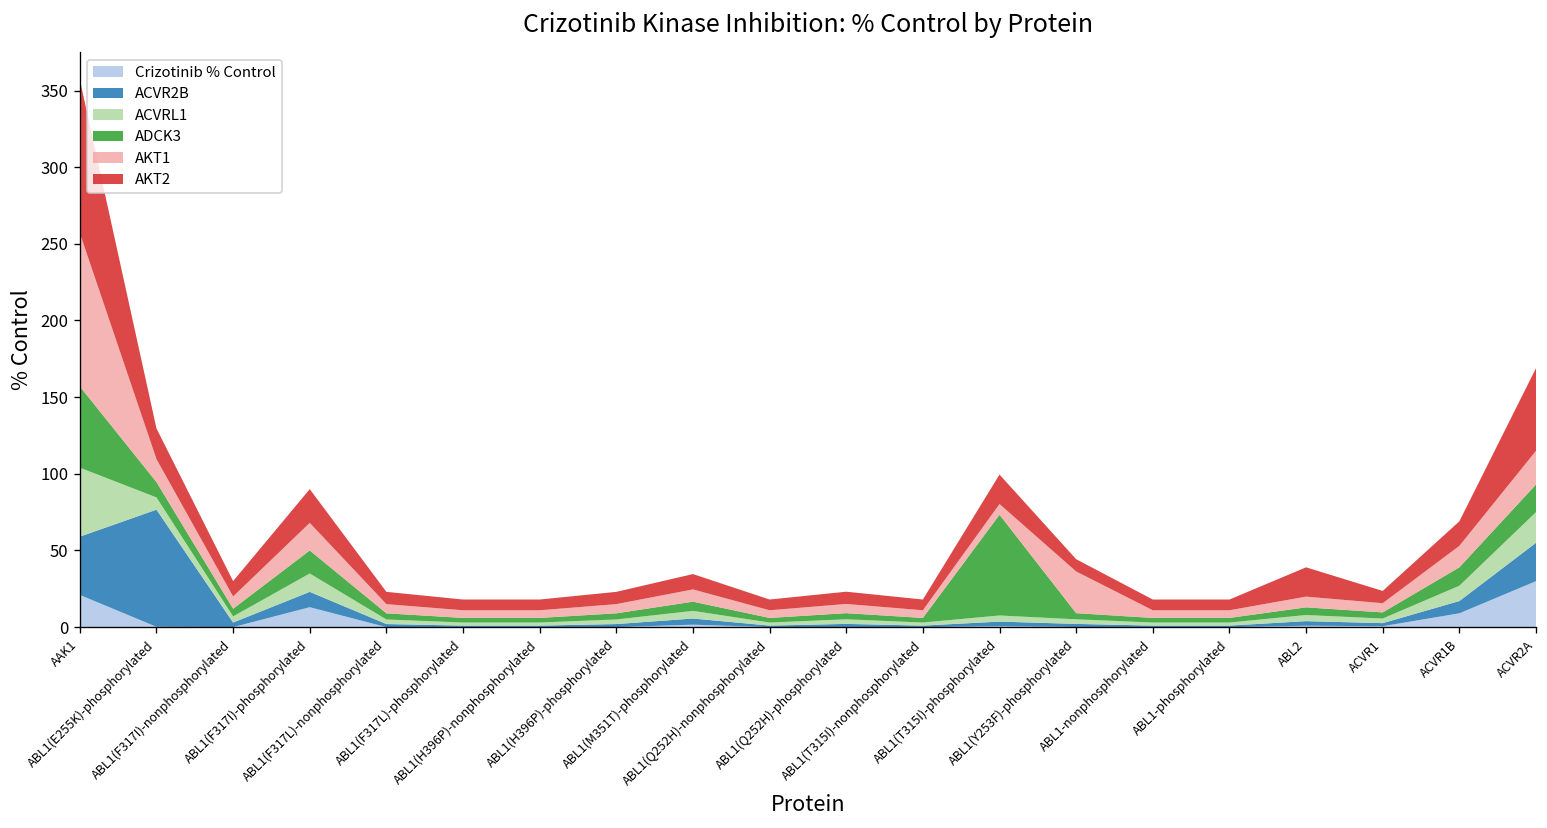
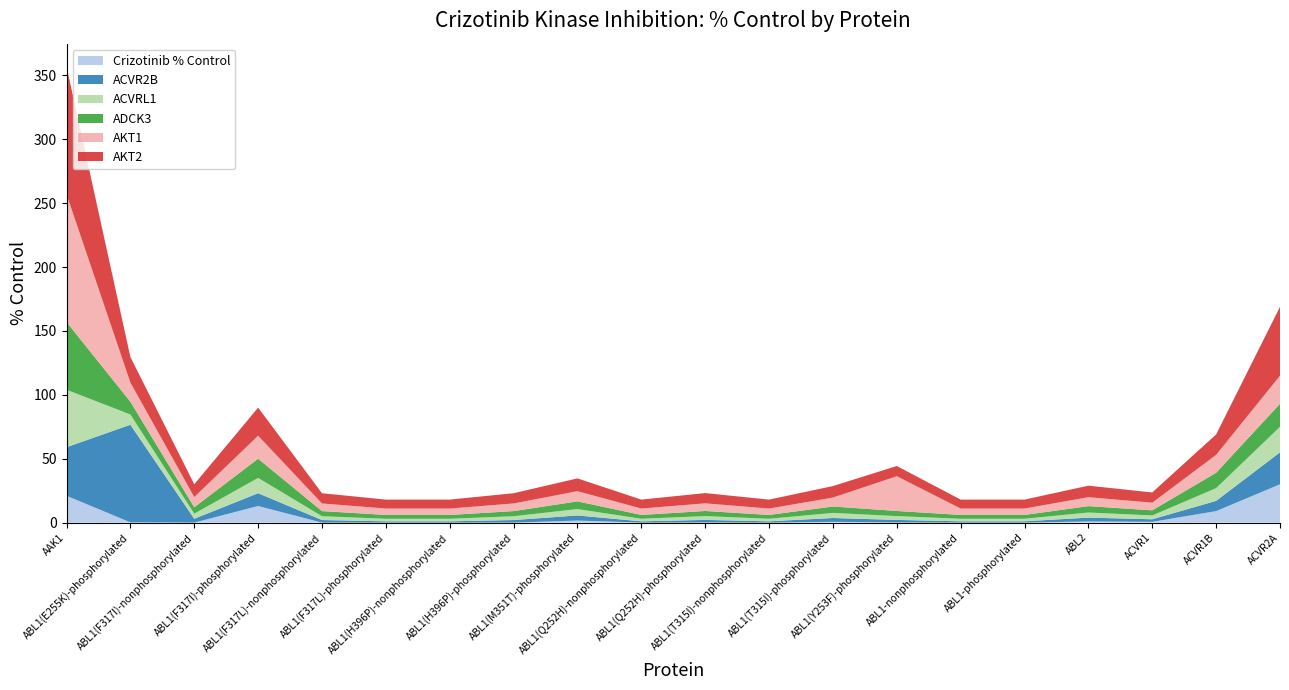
  {
    "Crizotinib % Control": {
      "AAK1": 21,
      "ABL1(F317I)-nonphosphorylated": 0,
      "ABL1(F317I)-phosphorylated": 13,
      "ABL1(F317L)-nonphosphorylated": 0,
      "ABL1(H396P)-phosphorylated": 0,
      "ACVR1B": 9,
      "ACVR2A": 30
    },
    "ACVR2B": {
      "AAK1": 38,
      "ABL1(E255K)-phosphorylated": 76,
      "ABL1(F317I)-nonphosphorylated": 3,
      "ABL1(F317I)-phosphorylated": 10,
      "ABL1(F317L)-nonphosphorylated": 2,
      "ABL1(H396P)-phosphorylated": 2,
      "ABL1(M351T)-phosphorylated": 4,
      "ABL1(Q252H)-phosphorylated": 2,
      "ABL1(T315I)-phosphorylated": 3,
      "ABL1(Y253F)-phosphorylated": 2,
      "ABL2": 3,
      "ACVR1B": 8,
      "ACVR2A": 25
    },
    "ACVRL1": {
      "AAK1": 45,
      "ABL1(E255K)-phosphorylated": 8,
      "ABL1(F317I)-nonphosphorylated": 4,
      "ABL1(F317I)-phosphorylated": 12,
      "ABL1(F317L)-nonphosphorylated": 3,
      "ABL1(H396P)-phosphorylated": 3,
      "ABL1(M351T)-phosphorylated": 5,
      "ABL1(Q252H)-phosphorylated": 3,
      "ABL1(T315I)-phosphorylated": 4,
      "ABL1(Y253F)-phosphorylated": 3,
      "ABL2": 4,
      "ACVR1": 3,
      "ACVR1B": 10,
      "ACVR2A": 20
    },
    "ADCK3": {
      "AAK1": 53,
      "ABL1(E255K)-phosphorylated": 10,
      "ABL1(F317I)-nonphosphorylated": 5,
      "ABL1(F317I)-phosphorylated": 15,
      "ABL1(F317L)-nonphosphorylated": 4,
      "ABL1(F317L)-phosphorylated": 3,
      "ABL1(H396P)-nonphosphorylated": 3,
      "ABL1(H396P)-phosphorylated": 4,
      "ABL1(M351T)-phosphorylated": 6,
      "ABL1(Q252H)-nonphosphorylated": 3,
      "ABL1(Q252H)-phosphorylated": 4,
      "ABL1(T315I)-nonphosphorylated": 3,
-     "ABL1(T315I)-phosphorylated": 66,
+     "ABL1(T315I)-phosphorylated": 5,
      "ABL1(Y253F)-phosphorylated": 4,
      "ABL1-nonphosphorylated": 3,
      "ABL1-phosphorylated": 3,
      "ABL2": 5,
      "ACVR1": 4,
      "ACVR1B": 12,
      "ACVR2A": 18
    },
    "AKT1": {
      "AAK1": 100,
      "ABL1(E255K)-phosphorylated": 15,
      "ABL1(F317I)-nonphosphorylated": 8,
      "ABL1(F317I)-phosphorylated": 18,
      "ABL1(F317L)-nonphosphorylated": 6,
      "ABL1(F317L)-phosphorylated": 5,
      "ABL1(H396P)-nonphosphorylated": 5,
      "ABL1(H396P)-phosphorylated": 6,
      "ABL1(M351T)-phosphorylated": 8,
      "ABL1(Q252H)-nonphosphorylated": 5,
      "ABL1(Q252H)-phosphorylated": 6,
      "ABL1(T315I)-nonphosphorylated": 5,
      "ABL1(T315I)-phosphorylated": 7,
      "ABL1(Y253F)-phosphorylated": 27,
      "ABL1-nonphosphorylated": 5,
      "ABL1-phosphorylated": 5,
      "ABL2": 7,
      "ACVR1": 6,
      "ACVR1B": 14,
      "ACVR2A": 22
    },
    "AKT2": {
      "AAK1": 100,
      "ABL1(E255K)-phosphorylated": 20,
      "ABL1(F317I)-nonphosphorylated": 10,
      "ABL1(F317I)-phosphorylated": 22,
      "ABL1(F317L)-nonphosphorylated": 8,
      "ABL1(F317L)-phosphorylated": 7,
      "ABL1(H396P)-nonphosphorylated": 7,
      "ABL1(H396P)-phosphorylated": 8,
      "ABL1(M351T)-phosphorylated": 10,
      "ABL1(Q252H)-nonphosphorylated": 7,
      "ABL1(Q252H)-phosphorylated": 8,
      "ABL1(T315I)-nonphosphorylated": 7,
-     "ABL1(T315I)-phosphorylated": 19,
+     "ABL1(T315I)-phosphorylated": 9,
      "ABL1(Y253F)-phosphorylated": 8,
      "ABL1-nonphosphorylated": 7,
      "ABL1-phosphorylated": 7,
-     "ABL2": 19,
+     "ABL2": 9,
      "ACVR1": 8,
      "ACVR1B": 16,
      "ACVR2A": 54
    }
  }
